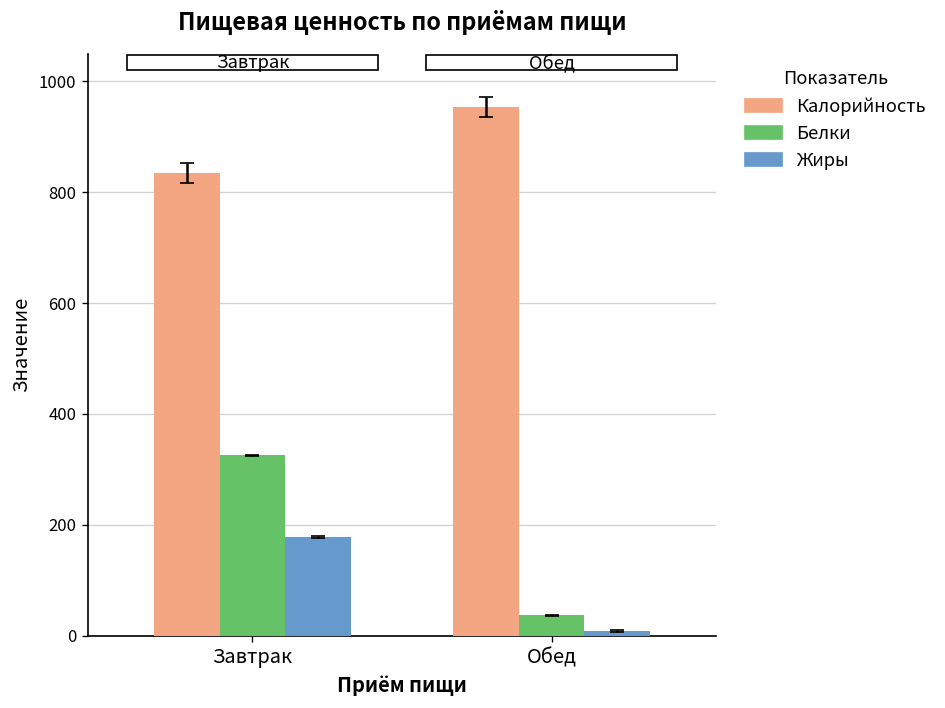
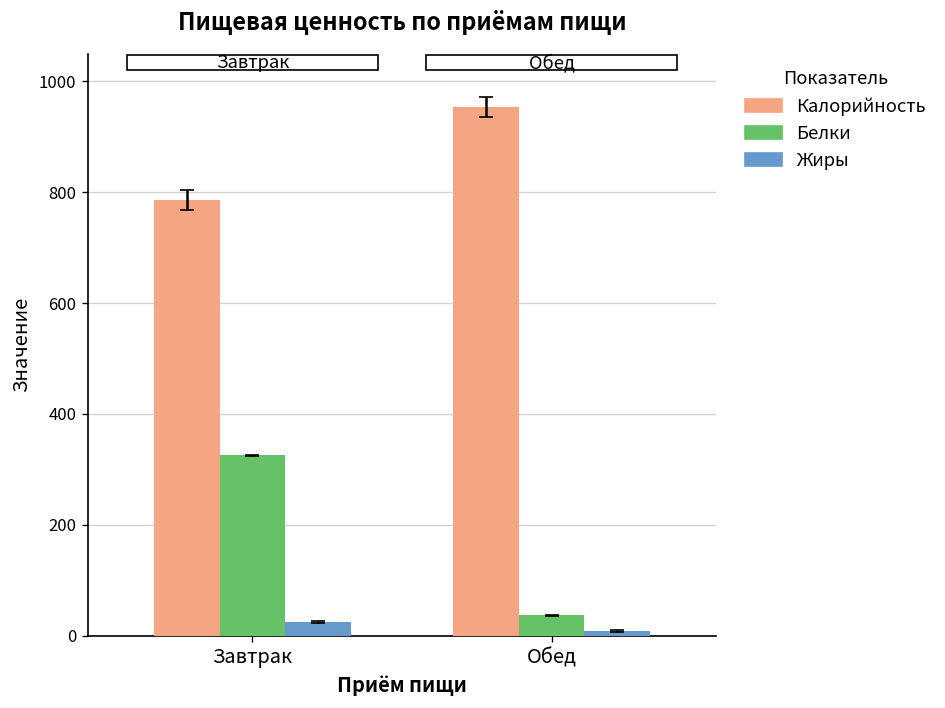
  {
    "Калорийность": {
-     "Завтрак": 840,
+     "Завтрак": 790,
      "Обед": 950
    },
    "Белки": {
      "Завтрак": 330,
      "Обед": 40
    },
    "Жиры": {
-     "Завтрак": 180,
+     "Завтрак": 20,
      "Обед": 10
    }
  }
